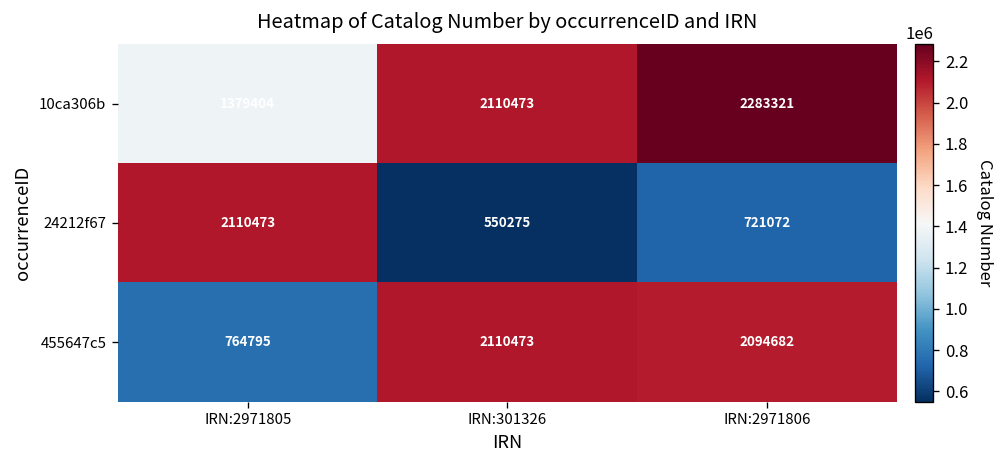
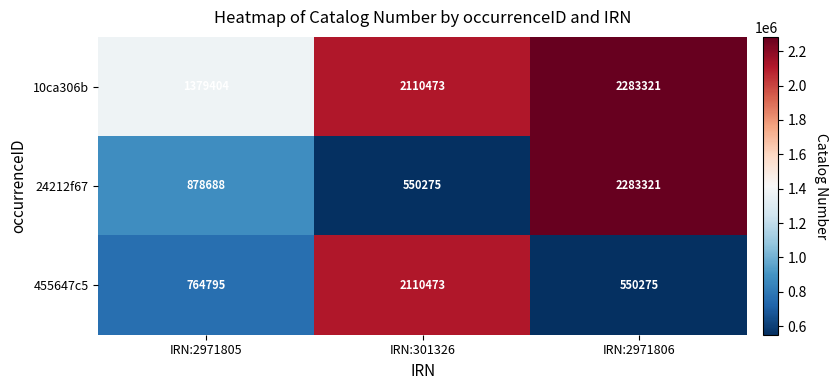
  {
    "10ca306b": {
      "IRN:301326": 2110473,
      "IRN:2971806": 2283321
    },
    "24212f67": {
-     "IRN:2971805": 2110473,
+     "IRN:2971805": 878688,
      "IRN:301326": 550275,
-     "IRN:2971806": 721072
+     "IRN:2971806": 2283321
    },
    "455647c5": {
      "IRN:2971805": 764795,
      "IRN:301326": 2110473,
-     "IRN:2971806": 2094682
+     "IRN:2971806": 550275
    }
  }
